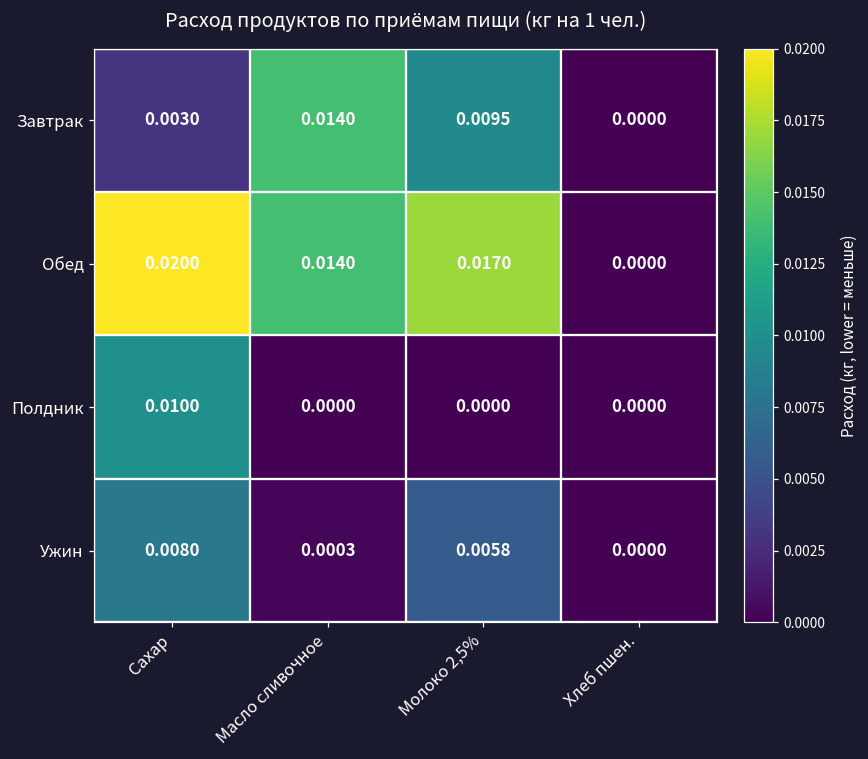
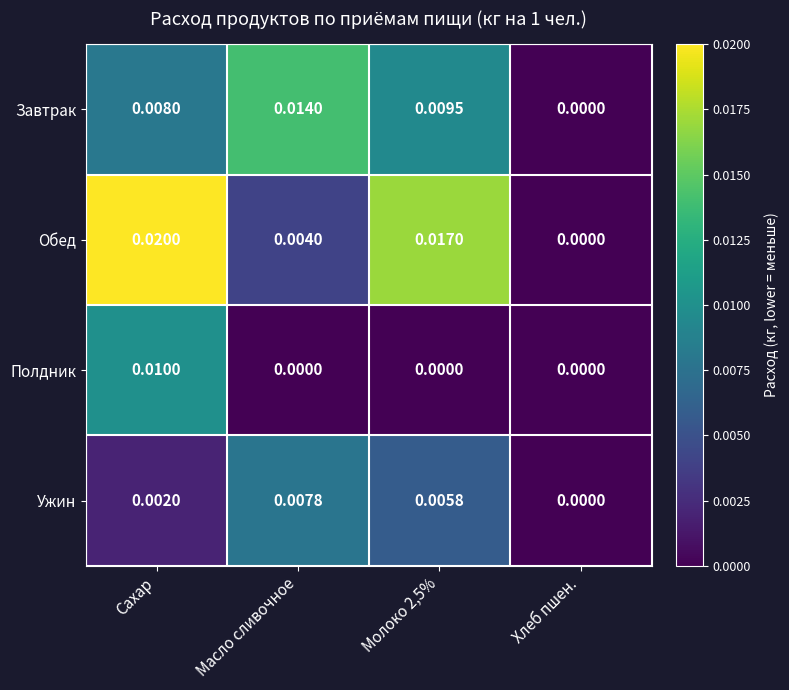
  {
    "Завтрак": {
-     "Сахар": 0.0030,
+     "Сахар": 0.0080,
      "Масло сливочное": 0.0140,
      "Молоко 2,5%": 0.0095,
      "Хлеб пшен.": 0.0000
    },
    "Обед": {
      "Сахар": 0.0200,
-     "Масло сливочное": 0.0140,
+     "Масло сливочное": 0.0040,
      "Молоко 2,5%": 0.0170,
      "Хлеб пшен.": 0.0000
    },
    "Полдник": {
      "Сахар": 0.0100,
      "Масло сливочное": 0.0000,
      "Молоко 2,5%": 0.0000,
      "Хлеб пшен.": 0.0000
    },
    "Ужин": {
-     "Сахар": 0.0080,
-     "Масло сливочное": 0.0003,
+     "Сахар": 0.0020,
+     "Масло сливочное": 0.0078,
      "Молоко 2,5%": 0.0058,
      "Хлеб пшен.": 0.0000
    }
  }
